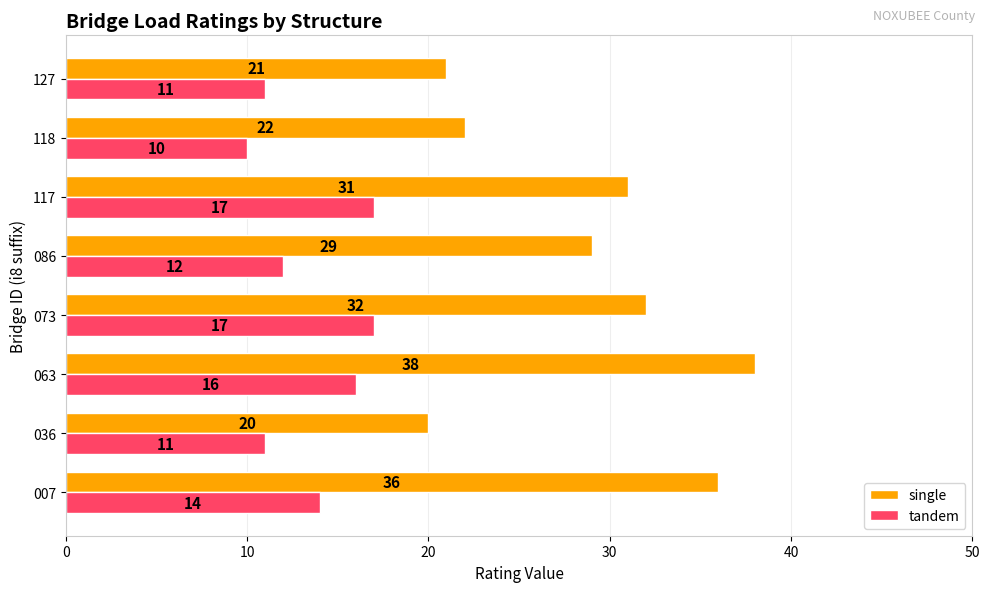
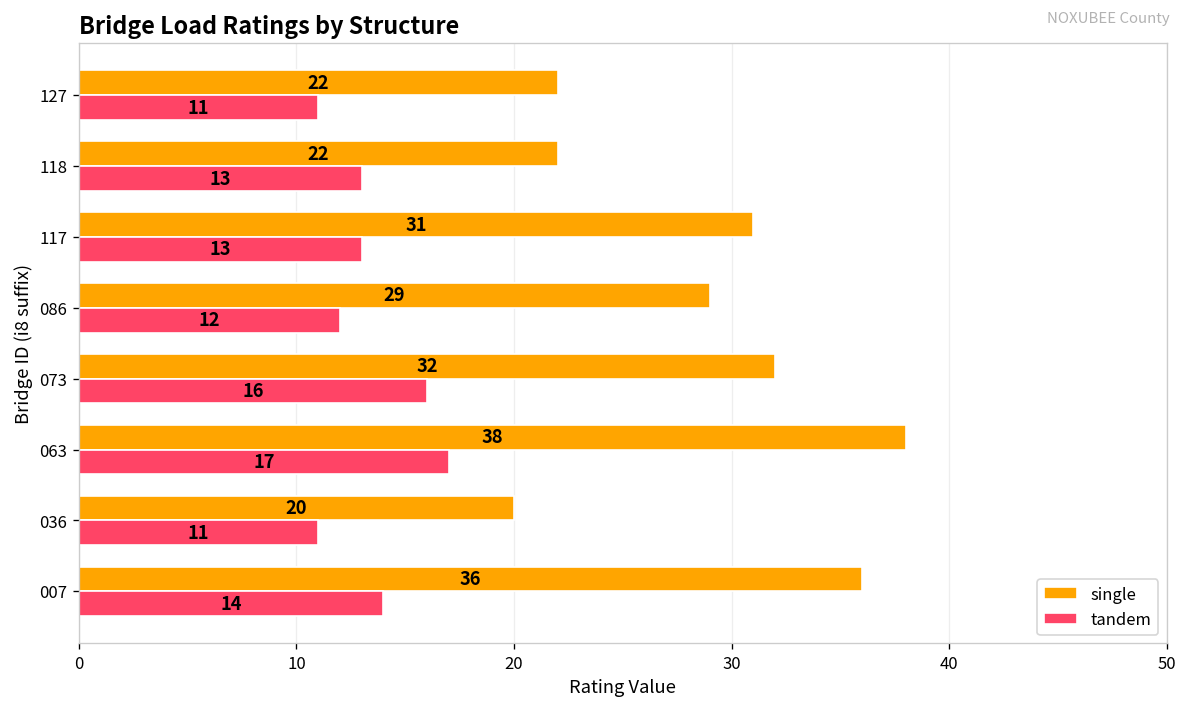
  {
    "single": {
-     "127": 21,
+     "127": 22,
      "118": 22,
      "117": 31,
      "086": 29,
      "073": 32,
      "063": 38,
      "036": 20,
      "007": 36
    },
    "tandem": {
      "127": 11,
-     "118": 10,
-     "117": 17,
+     "118": 13,
+     "117": 13,
      "086": 12,
-     "073": 17,
-     "063": 16,
+     "073": 16,
+     "063": 17,
      "036": 11,
      "007": 14
    }
  }
